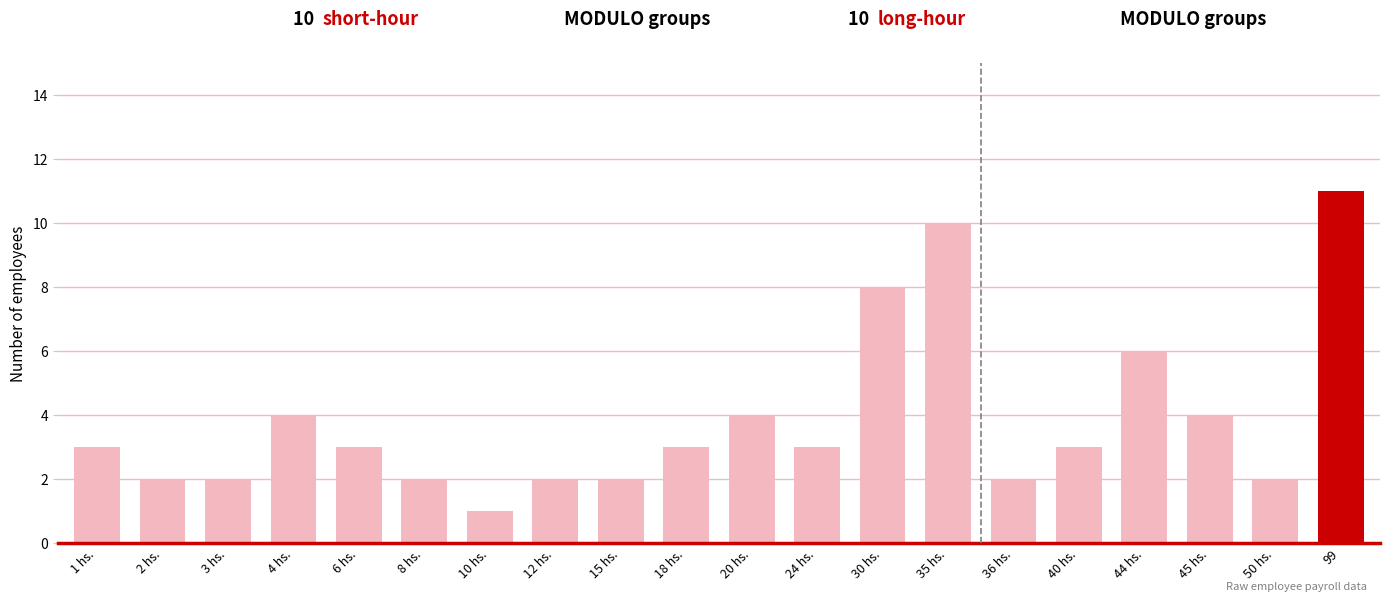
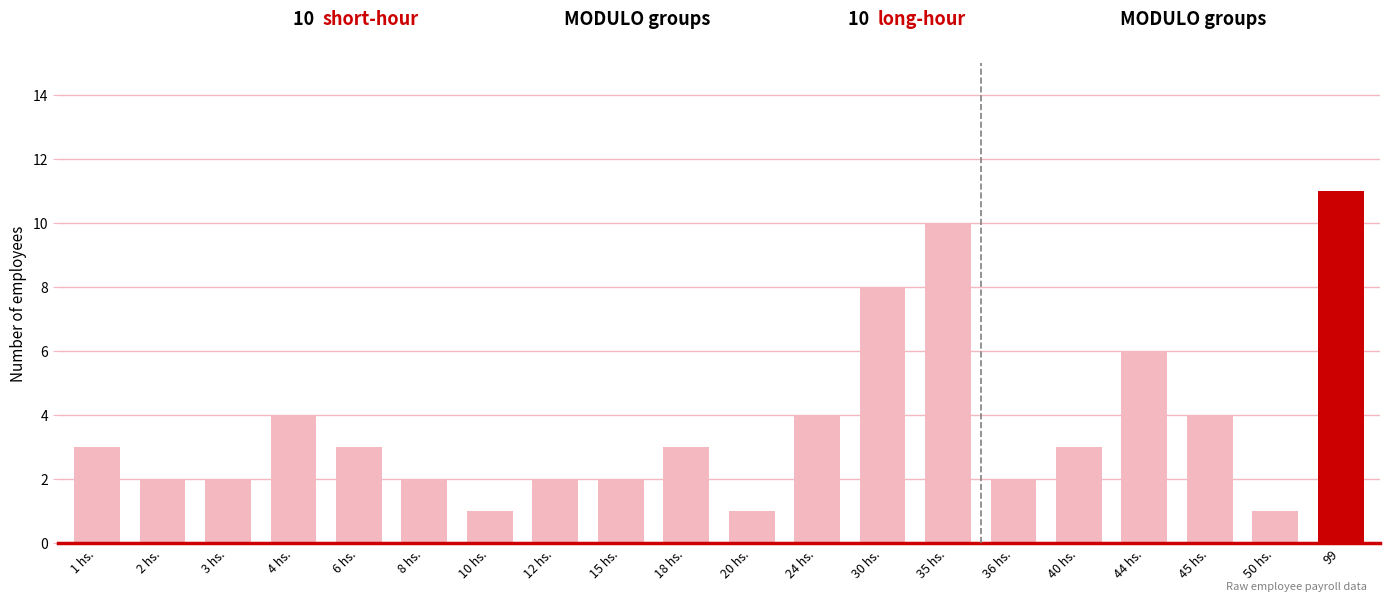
  {
    "1 hs.": 3,
    "2 hs.": 2,
    "3 hs.": 2,
    "4 hs.": 4,
    "6 hs.": 3,
    "8 hs.": 2,
    "10 hs.": 1,
    "12 hs.": 2,
    "15 hs.": 2,
    "18 hs.": 3,
-   "20 hs.": 4,
-   "24 hs.": 3,
+   "20 hs.": 1,
+   "24 hs.": 4,
    "30 hs.": 8,
    "35 hs.": 10,
    "36 hs.": 2,
    "40 hs.": 3,
    "44 hs.": 6,
    "45 hs.": 4,
-   "50 hs.": 2,
+   "50 hs.": 1,
    "99": 11
  }
